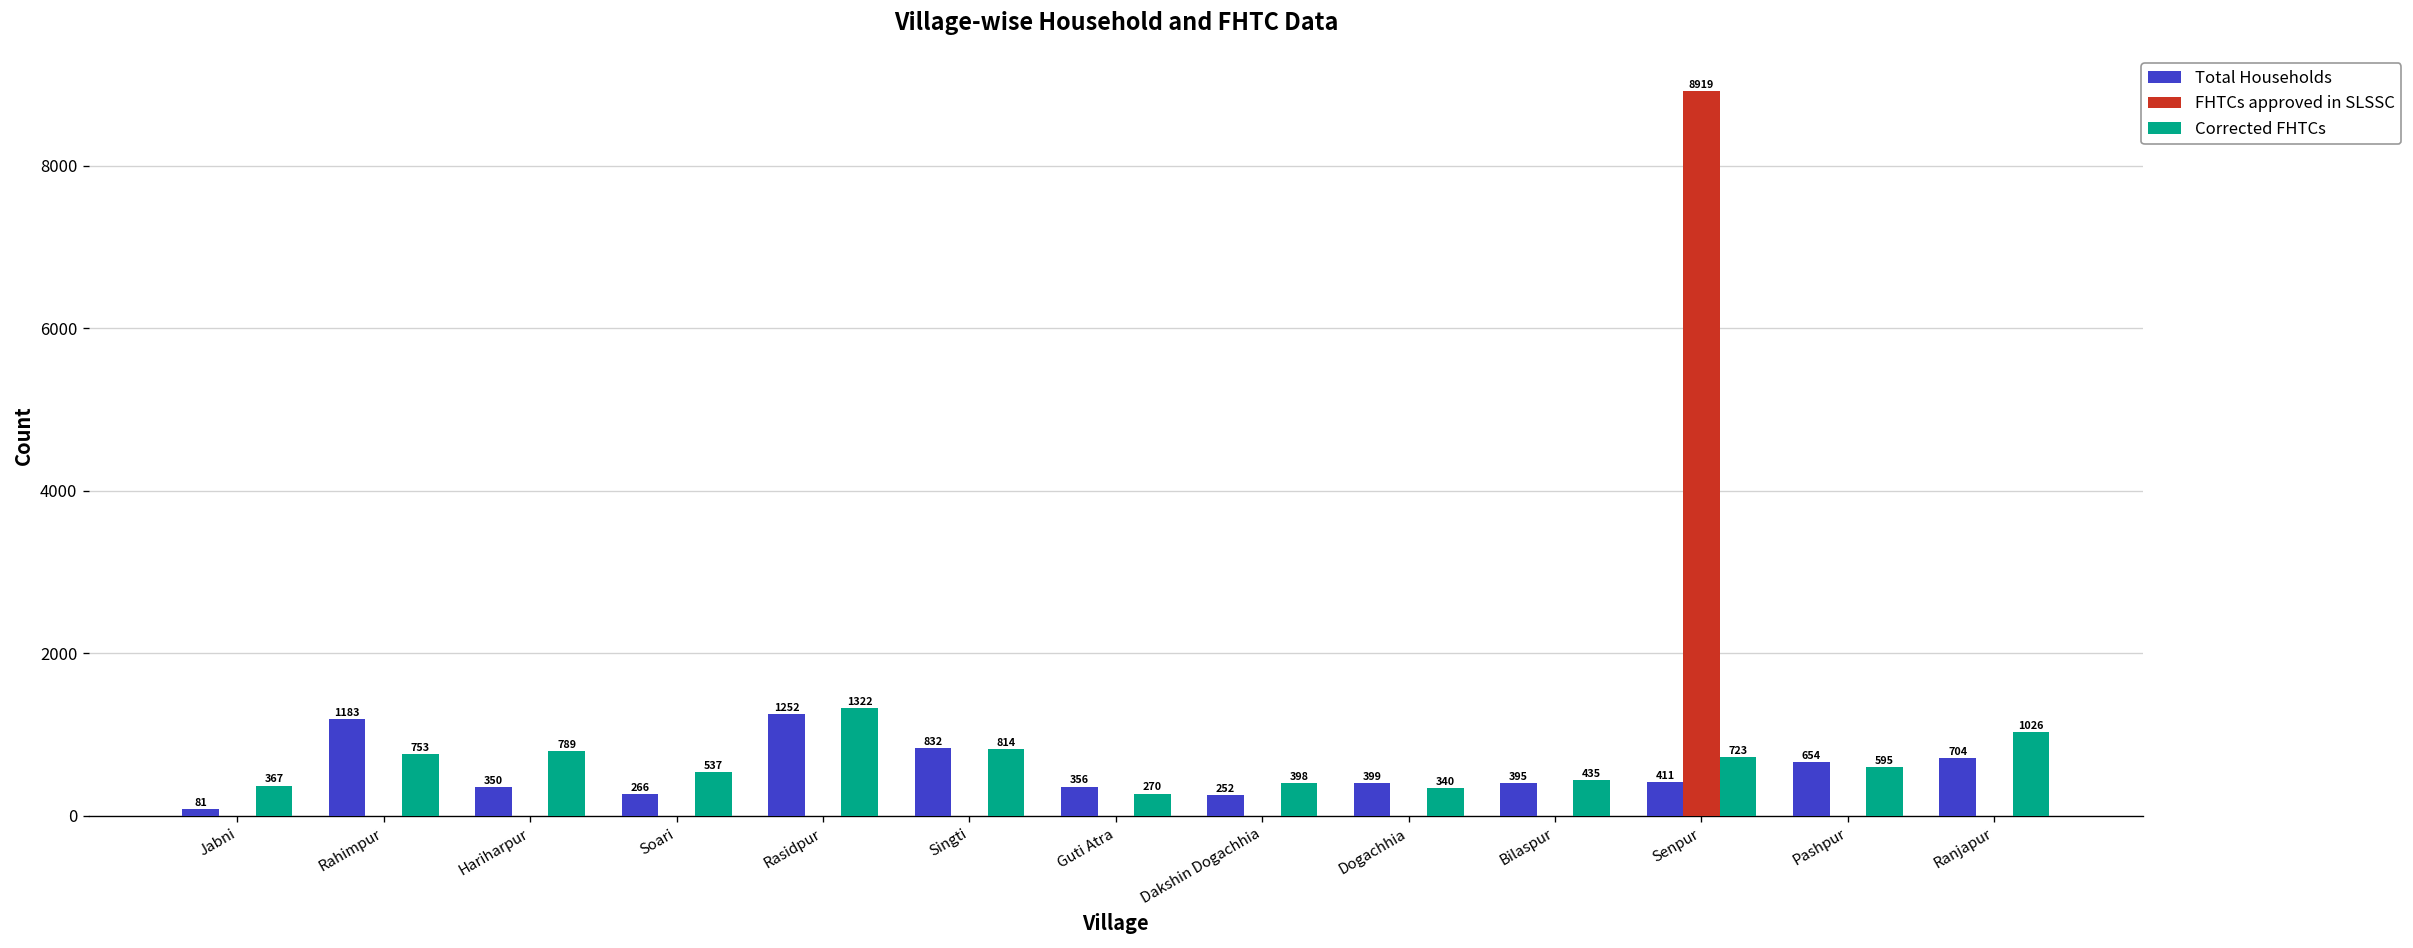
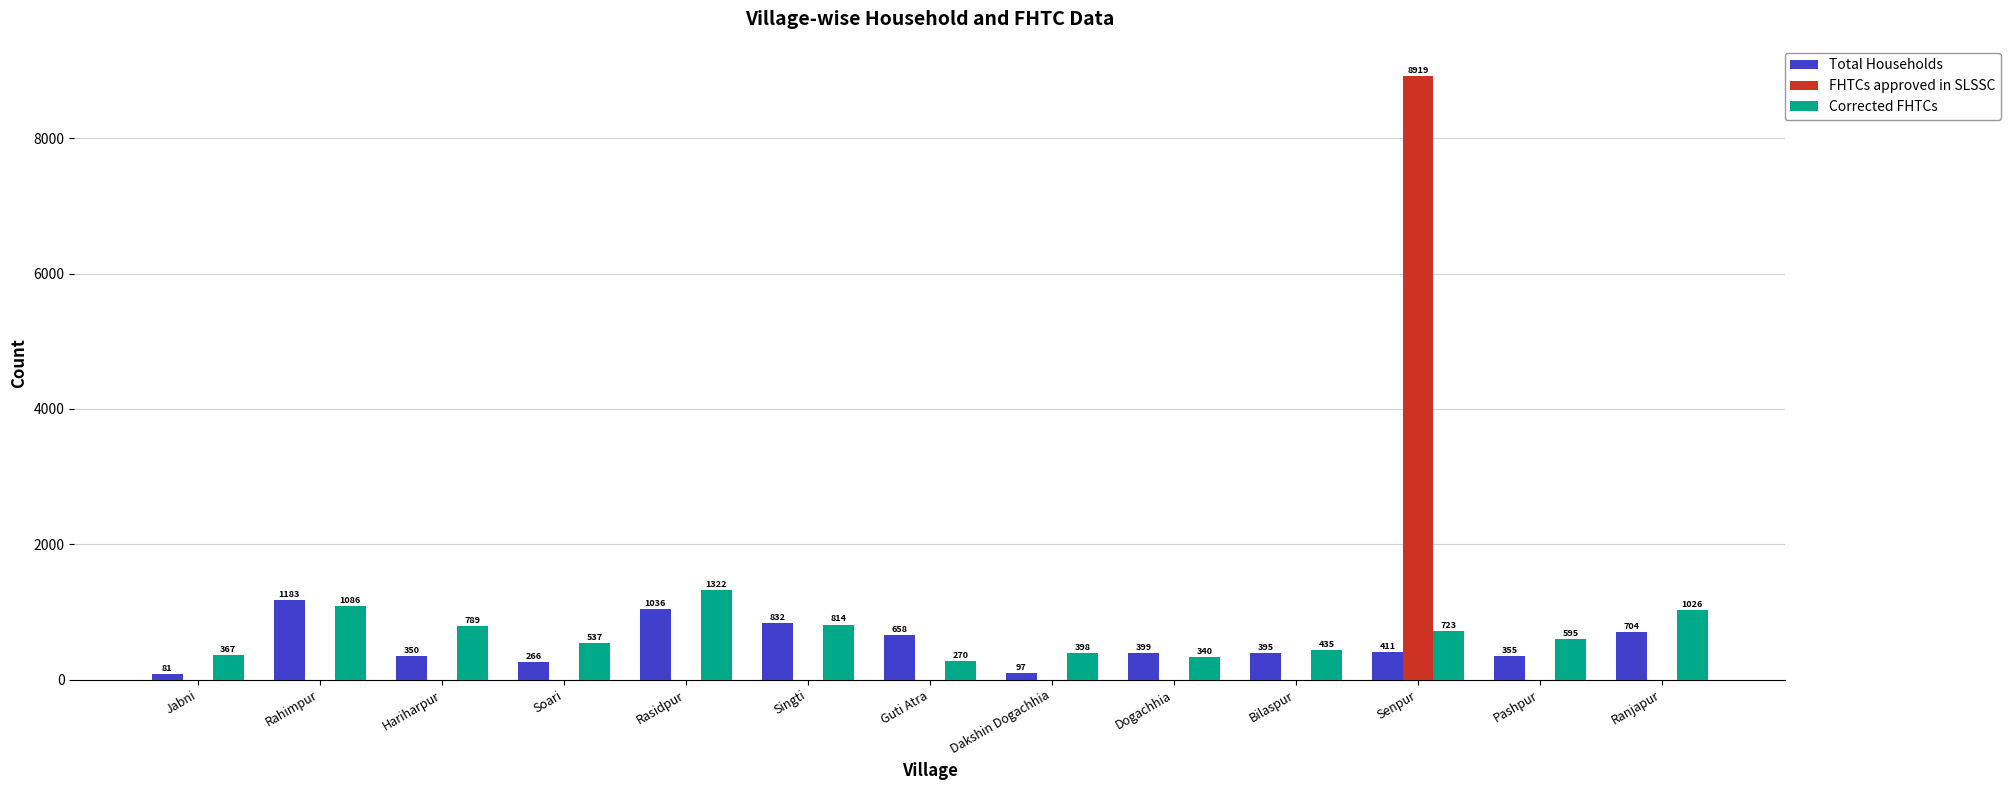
  {
    "Total Households": {
      "Jabni": 81,
      "Rahimpur": 1183,
      "Hariharpur": 350,
      "Soari": 266,
-     "Rasidpur": 1252,
+     "Rasidpur": 1036,
      "Singti": 832,
-     "Guti Atra": 356,
-     "Dakshin Dogachhia": 252,
+     "Guti Atra": 658,
+     "Dakshin Dogachhia": 97,
      "Dogachhia": 399,
      "Bilaspur": 395,
      "Senpur": 411,
-     "Pashpur": 654,
+     "Pashpur": 355,
      "Ranjapur": 704
    },
    "FHTCs approved in SLSSC": {
      "Senpur": 8919
    },
    "Corrected FHTCs": {
      "Jabni": 367,
-     "Rahimpur": 753,
+     "Rahimpur": 1086,
      "Hariharpur": 789,
      "Soari": 537,
      "Rasidpur": 1322,
      "Singti": 814,
      "Guti Atra": 270,
      "Dakshin Dogachhia": 398,
      "Dogachhia": 340,
      "Bilaspur": 435,
      "Senpur": 723,
      "Pashpur": 595,
      "Ranjapur": 1026
    }
  }
